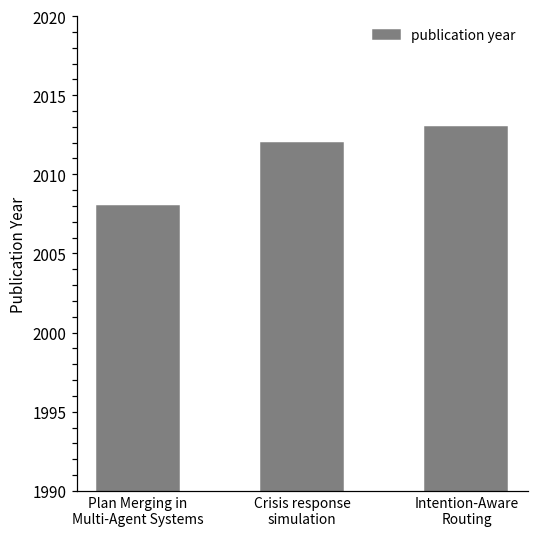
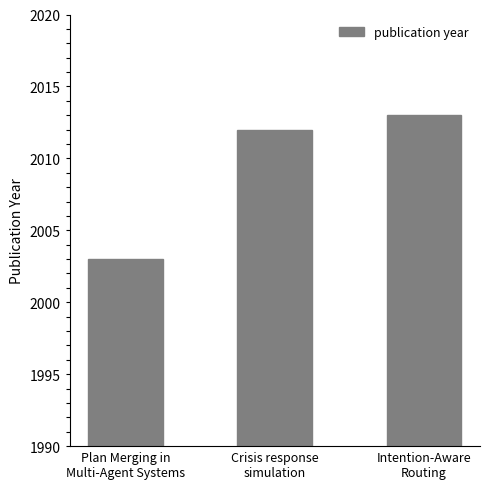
  {
-   "Plan Merging in Multi-Agent Systems": 2008,
+   "Plan Merging in Multi-Agent Systems": 2003,
    "Crisis response simulation": 2012,
    "Intention-Aware Routing": 2013
  }
